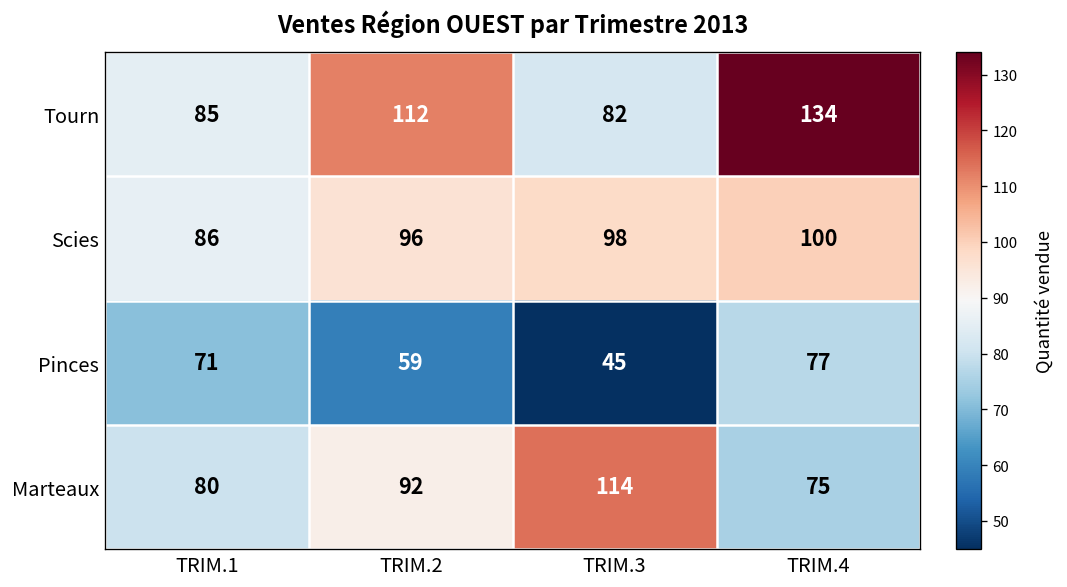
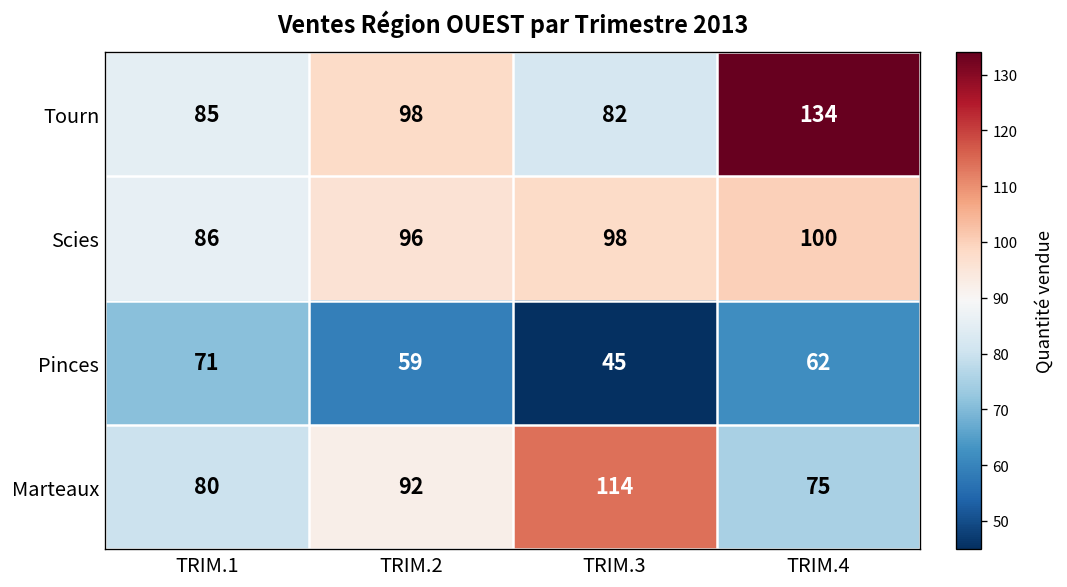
  {
    "Tourn": {
      "TRIM.1": 85,
-     "TRIM.2": 112,
+     "TRIM.2": 98,
      "TRIM.3": 82,
      "TRIM.4": 134
    },
    "Scies": {
      "TRIM.1": 86,
      "TRIM.2": 96,
      "TRIM.3": 98,
      "TRIM.4": 100
    },
    "Pinces": {
      "TRIM.1": 71,
      "TRIM.2": 59,
      "TRIM.3": 45,
-     "TRIM.4": 77
+     "TRIM.4": 62
    },
    "Marteaux": {
      "TRIM.1": 80,
      "TRIM.2": 92,
      "TRIM.3": 114,
      "TRIM.4": 75
    }
  }
